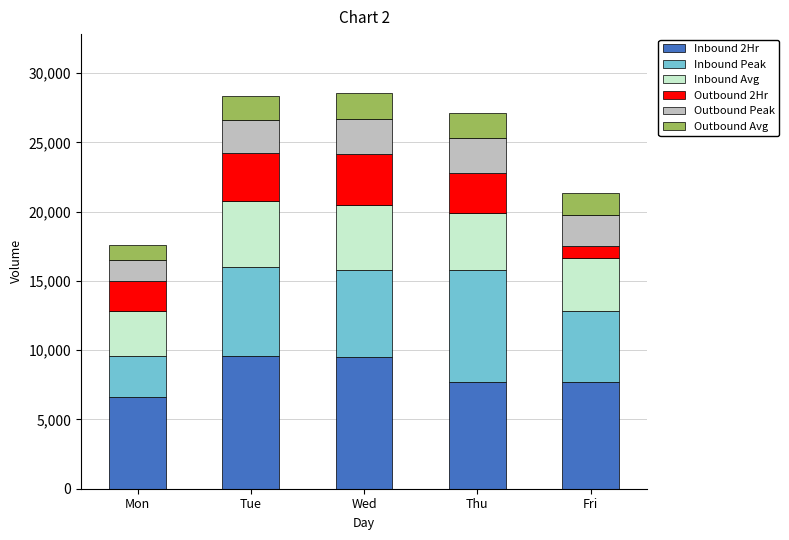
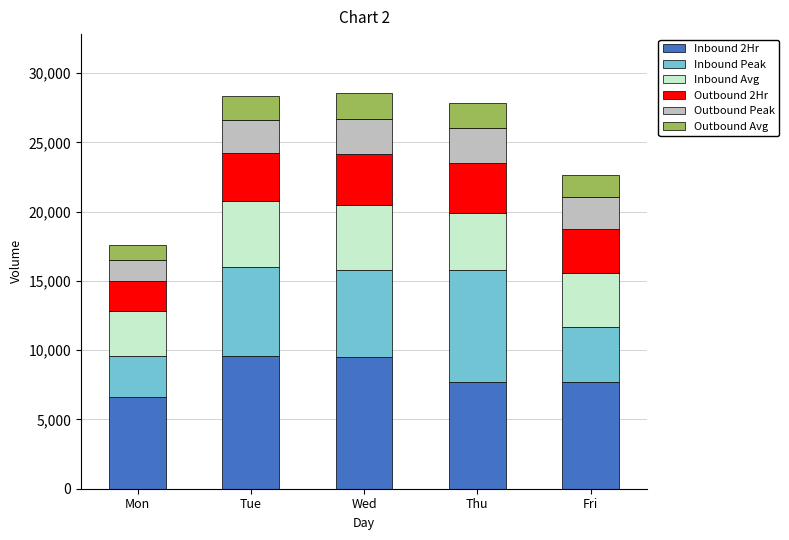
  {
    "Inbound 2Hr": {
      "Mon": "6,600",
      "Tue": "9,600",
      "Wed": "9,500",
      "Thu": "7,700",
      "Fri": "7,700"
    },
    "Inbound Peak": {
      "Mon": "2,900",
      "Tue": "6,400",
      "Wed": "6,300",
      "Thu": "8,100",
-     "Fri": "5,100"
+     "Fri": "4,000"
    },
    "Outbound 2Hr": {
      "Mon": "2,200",
      "Tue": "3,500",
      "Wed": "3,700",
-     "Thu": "2,800",
-     "Fri": "800"
+     "Thu": "3,600",
+     "Fri": "3,200"
    },
    "Outbound Avg": {
      "Mon": "1,100",
      "Tue": "1,700",
      "Wed": "1,800",
      "Thu": "1,800",
      "Fri": "1,600"
    }
  }
